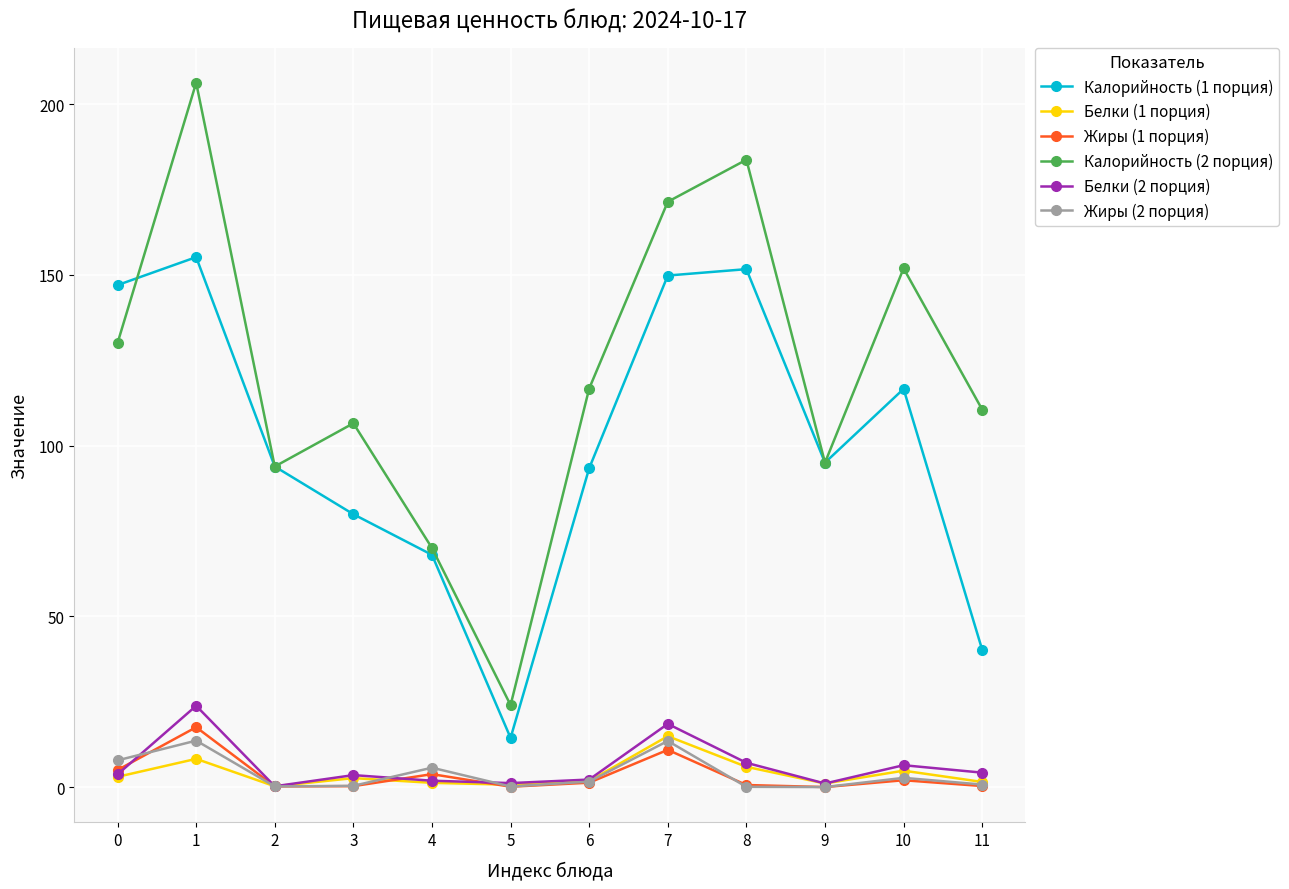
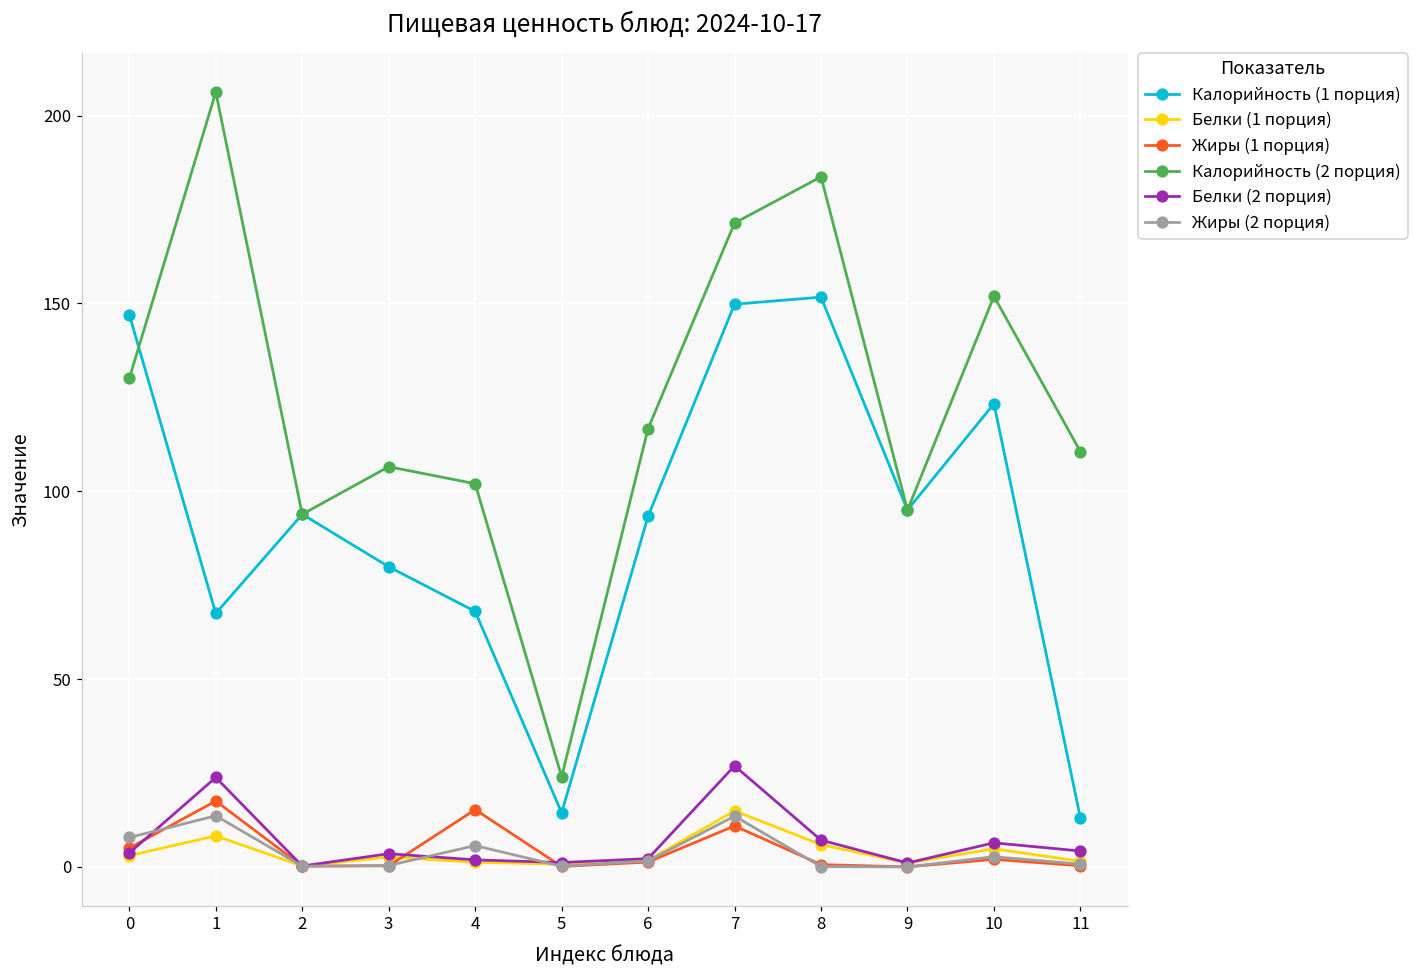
  {
    "Калорийность (1 порция)": {
      "0": 147,
-     "1": 155,
+     "1": 67,
      "3": 80,
      "4": 68,
      "5": 14,
      "6": 93,
      "7": 150,
      "8": 152,
-     "10": 117,
-     "11": 40
+     "10": 123,
+     "11": 13
    },
    "Белки (1 порция)": {
      "1": 8,
      "3": 3,
      "7": 15,
      "8": 6,
      "10": 5,
      "11": 2
    },
    "Жиры (1 порция)": {
      "0": 5,
      "1": 18,
-     "4": 4,
+     "4": 15,
      "7": 11
    },
    "Калорийность (2 порция)": {
      "0": 130,
      "1": 206,
      "3": 107,
-     "4": 70,
+     "4": 102,
      "5": 24,
      "6": 117,
      "7": 171,
      "8": 184,
      "10": 152,
      "11": 111
    },
    "Белки (2 порция)": {
      "1": 24,
      "3": 4,
-     "7": 19,
+     "7": 27,
      "8": 7,
      "10": 6,
      "11": 4
    },
    "Жиры (2 порция)": {
      "0": 8,
      "1": 14,
      "4": 6,
      "7": 14
    }
  }
